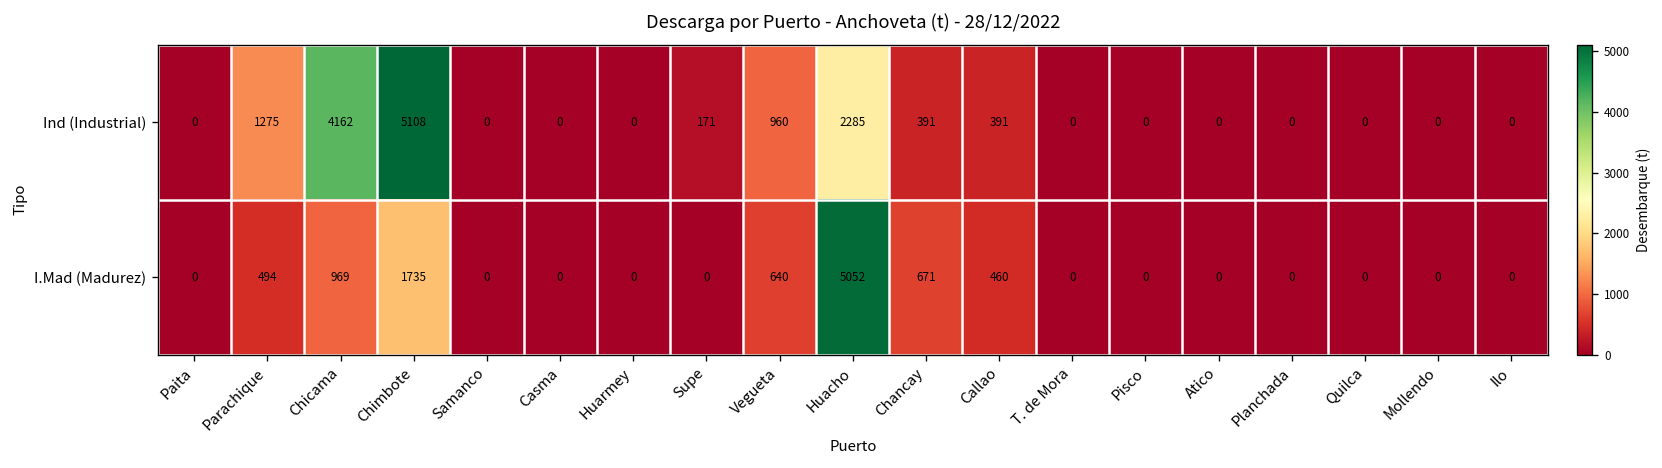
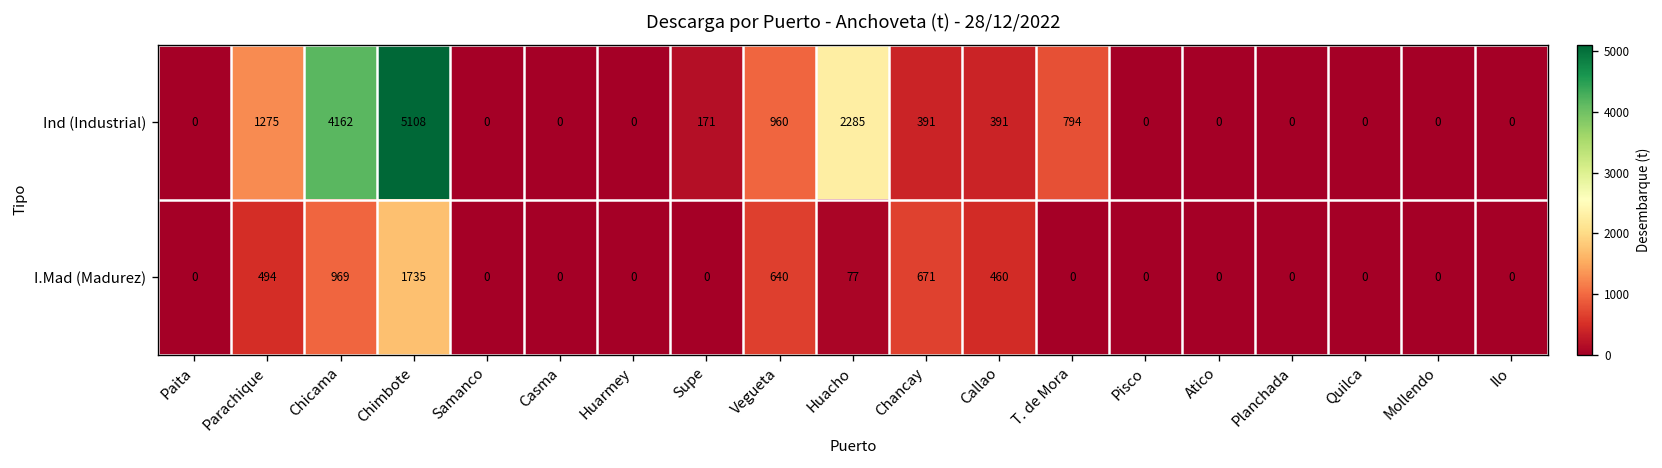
  {
    "Ind (Industrial)": {
      "Paita": 0,
      "Parachique": 1275,
      "Chicama": 4162,
      "Chimbote": 5108,
      "Samanco": 0,
      "Casma": 0,
      "Huarmey": 0,
      "Supe": 171,
      "Vegueta": 960,
      "Huacho": 2285,
      "Chancay": 391,
      "Callao": 391,
-     "T. de Mora": 0,
+     "T. de Mora": 794,
      "Pisco": 0,
      "Atico": 0,
      "Planchada": 0,
      "Quilca": 0,
      "Mollendo": 0,
      "Ilo": 0
    },
    "I.Mad (Madurez)": {
      "Paita": 0,
      "Parachique": 494,
      "Chicama": 969,
      "Chimbote": 1735,
      "Samanco": 0,
      "Casma": 0,
      "Huarmey": 0,
      "Supe": 0,
      "Vegueta": 640,
-     "Huacho": 5052,
+     "Huacho": 77,
      "Chancay": 671,
      "Callao": 460,
      "T. de Mora": 0,
      "Pisco": 0,
      "Atico": 0,
      "Planchada": 0,
      "Quilca": 0,
      "Mollendo": 0,
      "Ilo": 0
    }
  }
